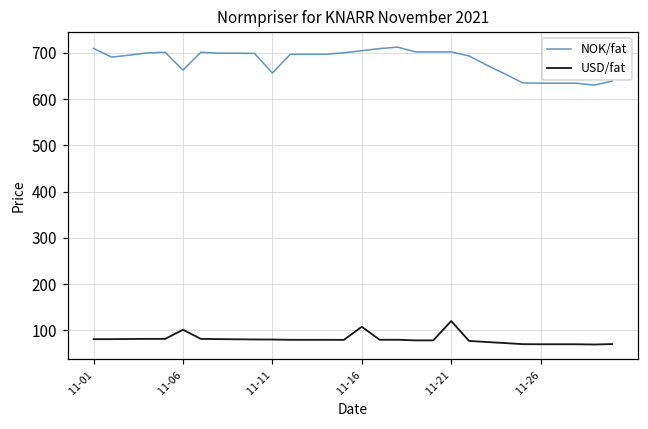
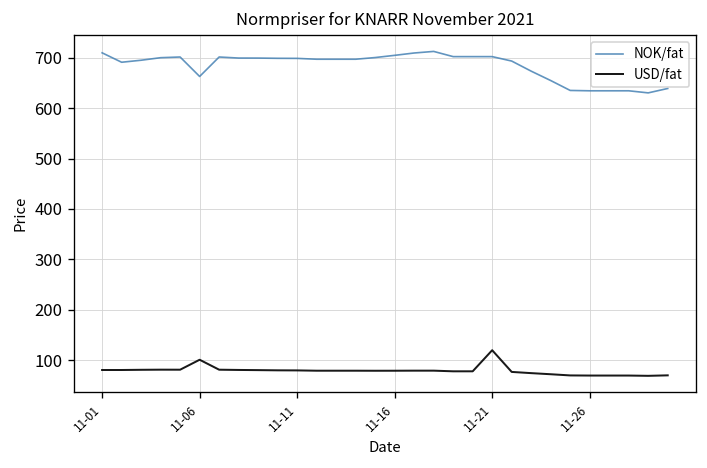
  {
    "NOK/fat": {
      "11-01": 710,
      "11-06": 660,
-     "11-11": 660,
+     "11-11": 700,
      "11-16": 700,
      "11-21": 700,
      "11-26": 630
    },
    "USD/fat": {
      "11-01": 80,
      "11-06": 100,
      "11-11": 80,
-     "11-16": 110,
+     "11-16": 80,
      "11-21": 120,
      "11-26": 70
    }
  }
